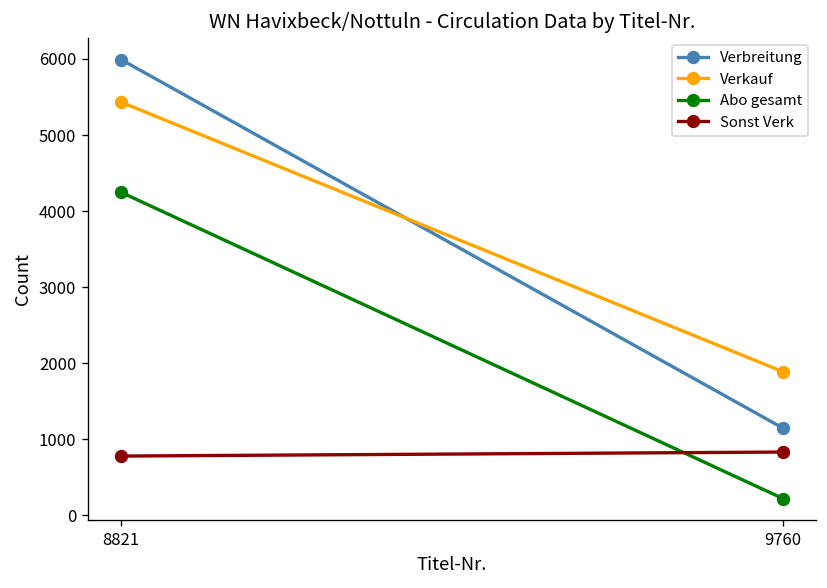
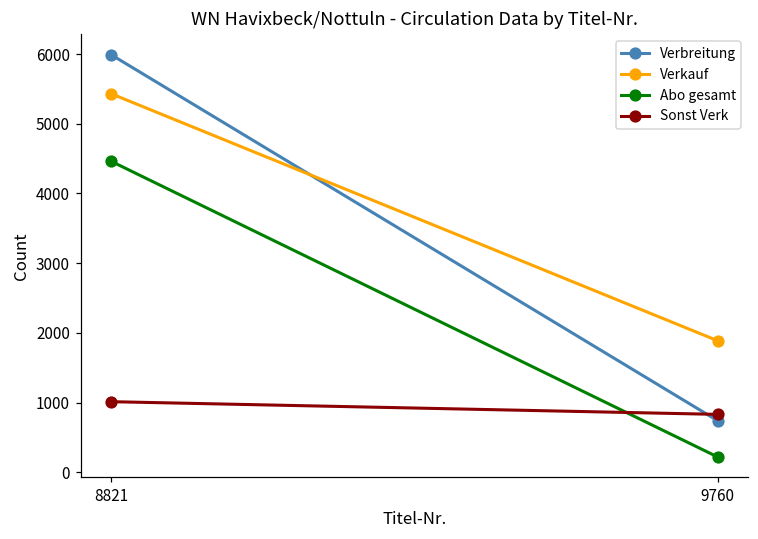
  {
    "Verbreitung": {
      "8821": 6000,
-     "9760": 1100
+     "9760": 700
    },
    "Verkauf": {
      "8821": 5400,
      "9760": 1900
    },
    "Abo gesamt": {
-     "8821": 4200,
+     "8821": 4500,
      "9760": 200
    },
    "Sonst Verk": {
-     "8821": 800,
+     "8821": 1000,
      "9760": 800
    }
  }
